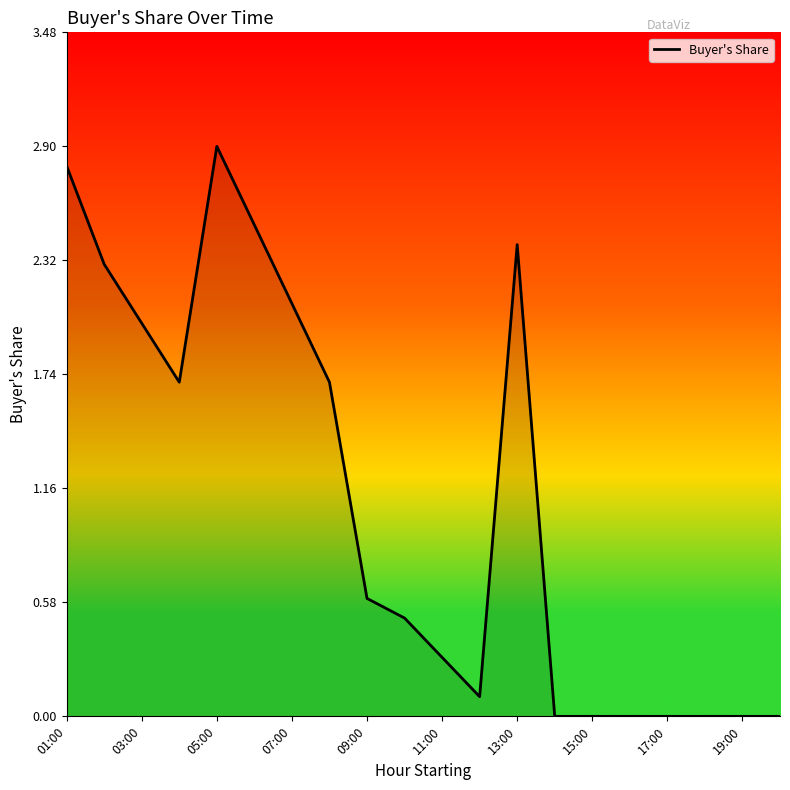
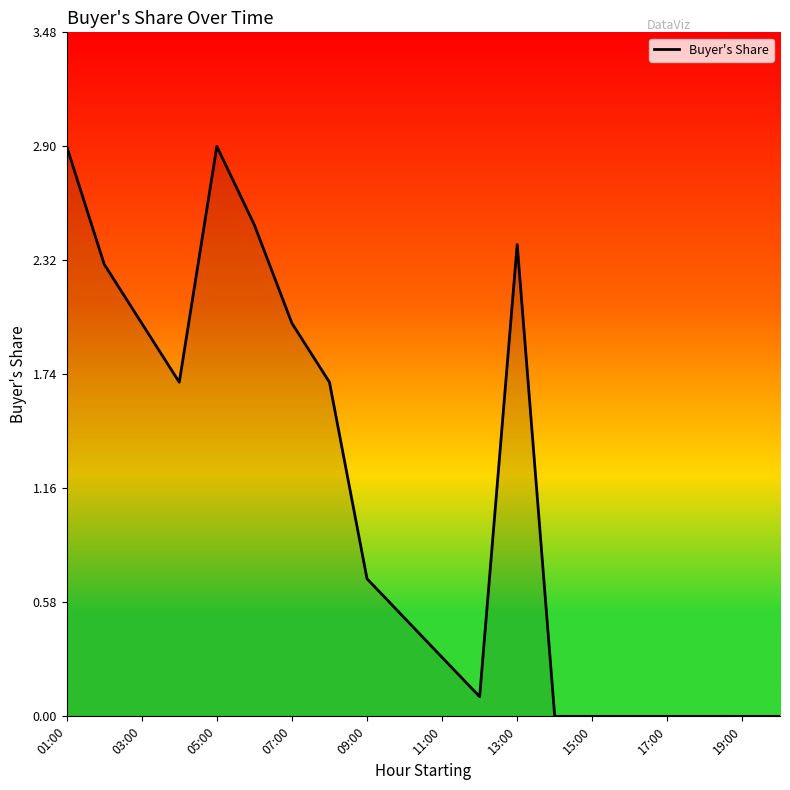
  {
-   "01:00": 2.8,
+   "01:00": 2.9,
    "03:00": 2.0,
    "05:00": 2.9,
-   "07:00": 2.1,
-   "09:00": 0.6,
+   "07:00": 2.0,
+   "09:00": 0.7,
    "11:00": 0.3,
    "13:00": 2.4,
    "15:00": 0.0,
    "17:00": 0.0,
    "19:00": 0.0
  }
